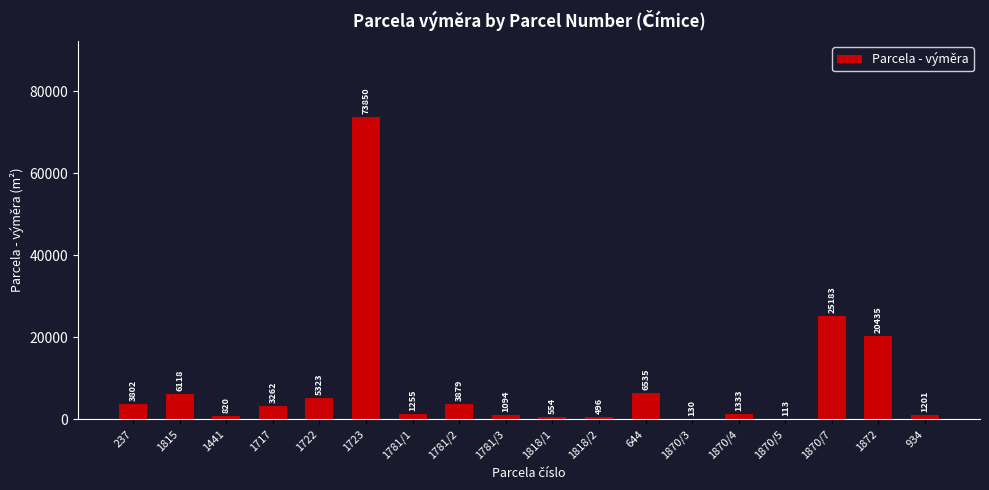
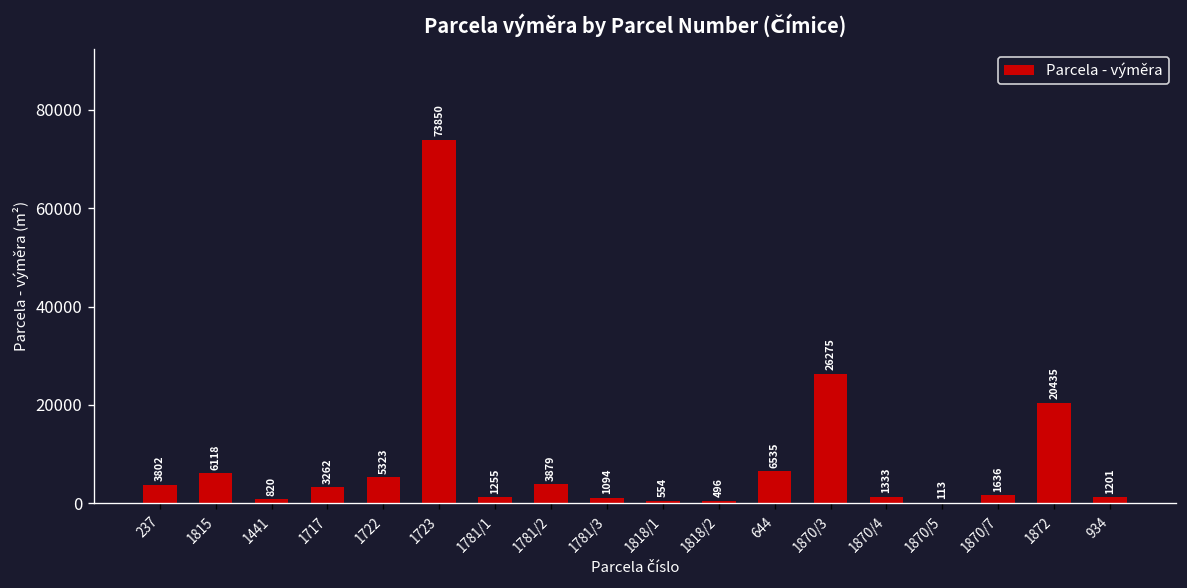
  {
    "237": 3802,
    "1815": 6118,
    "1441": 820,
    "1717": 3262,
    "1722": 5323,
    "1723": 73850,
    "1781/1": 1255,
    "1781/2": 3879,
    "1781/3": 1094,
    "1818/1": 554,
    "1818/2": 496,
    "644": 6535,
-   "1870/3": 130,
+   "1870/3": 26275,
    "1870/4": 1333,
    "1870/5": 113,
-   "1870/7": 25183,
+   "1870/7": 1636,
    "1872": 20435,
    "934": 1201
  }
